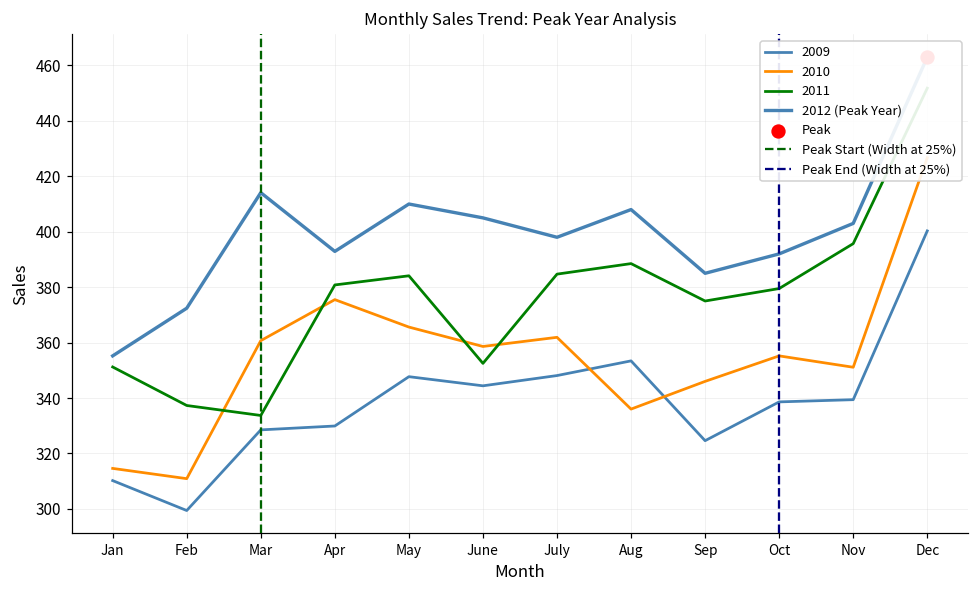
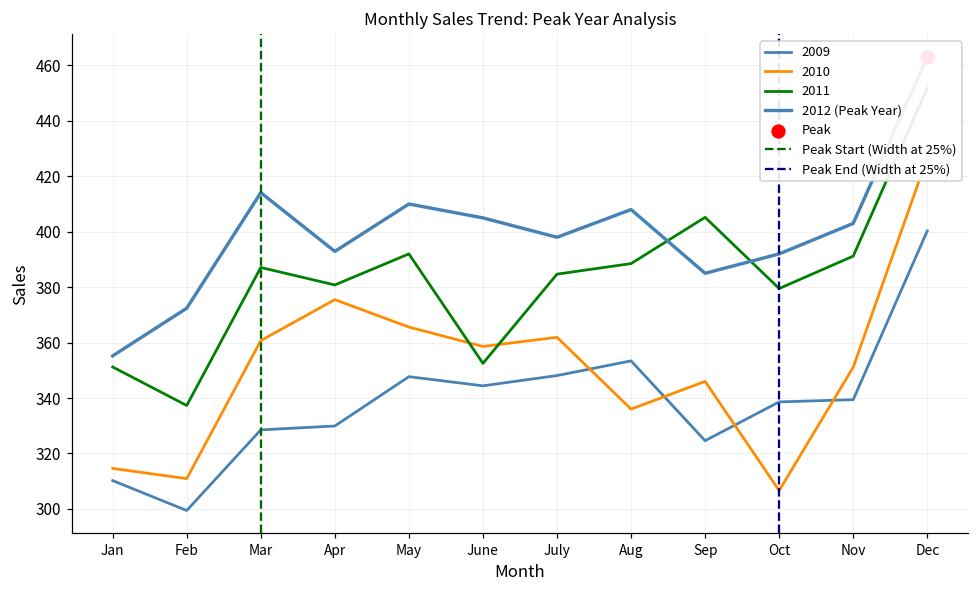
  {
    "2010": {
      "Jan": 315,
      "Feb": 311,
      "Mar": 361,
      "Apr": 376,
      "May": 366,
      "June": 359,
      "July": 362,
      "Aug": 336,
      "Sep": 346,
-     "Oct": 355,
+     "Oct": 307,
      "Nov": 351
    },
    "2011": {
      "Jan": 351,
      "Feb": 337,
-     "Mar": 334,
+     "Mar": 387,
      "Apr": 381,
-     "May": 384,
+     "May": 392,
      "June": 353,
      "July": 385,
      "Aug": 389,
-     "Sep": 375,
+     "Sep": 405,
      "Oct": 380,
-     "Nov": 396
+     "Nov": 391
    }
  }
